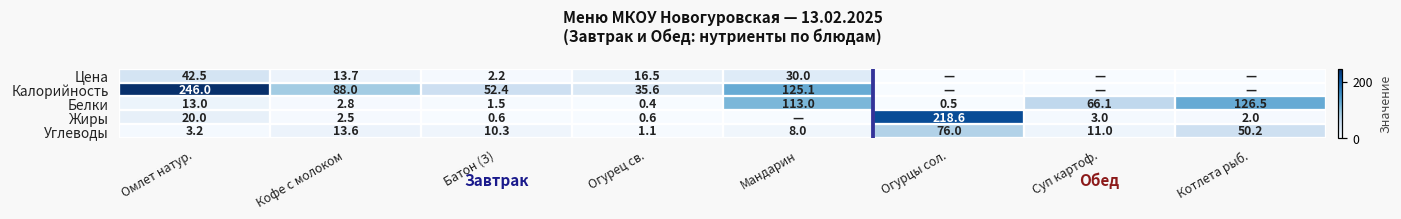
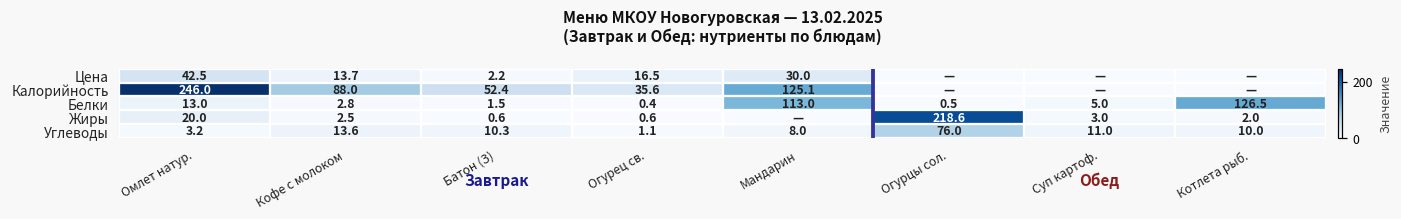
  {
    "Цена": {
      "Омлет натур.": 42.5,
      "Кофе с молоком": 13.7,
      "Батон (З)": 2.2,
      "Огурец св.": 16.5,
      "Мандарин": 30.0
    },
    "Калорийность": {
      "Омлет натур.": 246.0,
      "Кофе с молоком": 88.0,
      "Батон (З)": 52.4,
      "Огурец св.": 35.6,
      "Мандарин": 125.1
    },
    "Белки": {
      "Омлет натур.": 13.0,
      "Кофе с молоком": 2.8,
      "Батон (З)": 1.5,
      "Огурец св.": 0.4,
      "Мандарин": 113.0,
      "Огурцы сол.": 0.5,
-     "Суп картоф.": 66.1,
+     "Суп картоф.": 5.0,
      "Котлета рыб.": 126.5
    },
    "Жиры": {
      "Омлет натур.": 20.0,
      "Кофе с молоком": 2.5,
      "Батон (З)": 0.6,
      "Огурец св.": 0.6,
      "Огурцы сол.": 218.6,
      "Суп картоф.": 3.0,
      "Котлета рыб.": 2.0
    },
    "Углеводы": {
      "Омлет натур.": 3.2,
      "Кофе с молоком": 13.6,
      "Батон (З)": 10.3,
      "Огурец св.": 1.1,
      "Мандарин": 8.0,
      "Огурцы сол.": 76.0,
      "Суп картоф.": 11.0,
-     "Котлета рыб.": 50.2
+     "Котлета рыб.": 10.0
    }
  }
